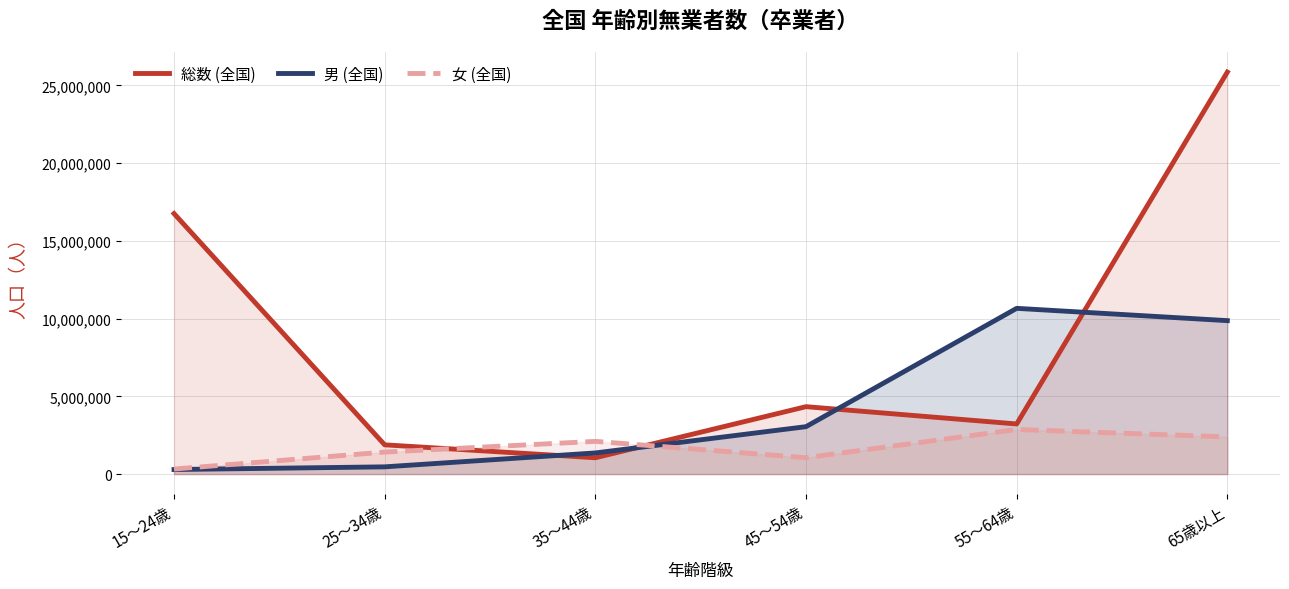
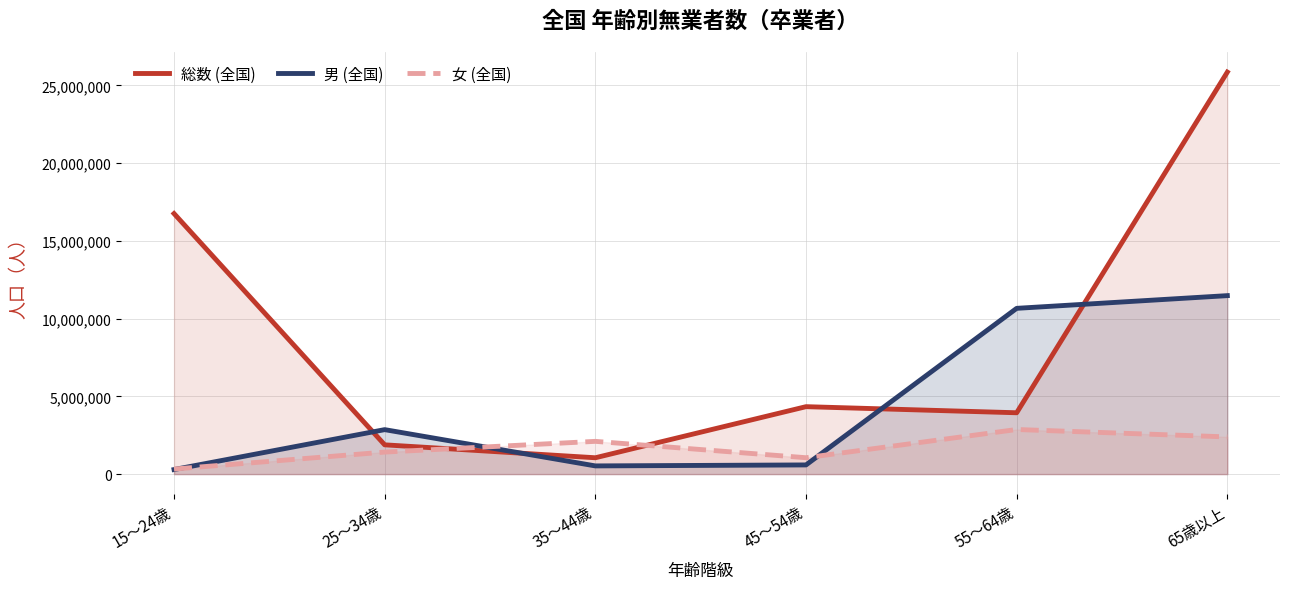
  {
    "総数 (全国)": {
      "15～24歳": "16,800,000",
      "25～34歳": "1,900,000",
      "35～44歳": "1,100,000",
      "45～54歳": "4,300,000",
-     "55～64歳": "3,200,000",
+     "55～64歳": "3,900,000",
      "65歳以上": "25,900,000"
    },
    "男 (全国)": {
-     "25～34歳": "500,000",
-     "35～44歳": "1,400,000",
-     "45～54歳": "3,100,000",
+     "25～34歳": "2,900,000",
+     "35～44歳": "500,000",
+     "45～54歳": "600,000",
      "55～64歳": "10,700,000",
-     "65歳以上": "9,900,000"
+     "65歳以上": "11,500,000"
    },
    "女 (全国)": {
      "25～34歳": "1,400,000",
      "35～44歳": "2,100,000",
      "45～54歳": "1,100,000",
      "55～64歳": "2,900,000",
      "65歳以上": "2,400,000"
    }
  }
